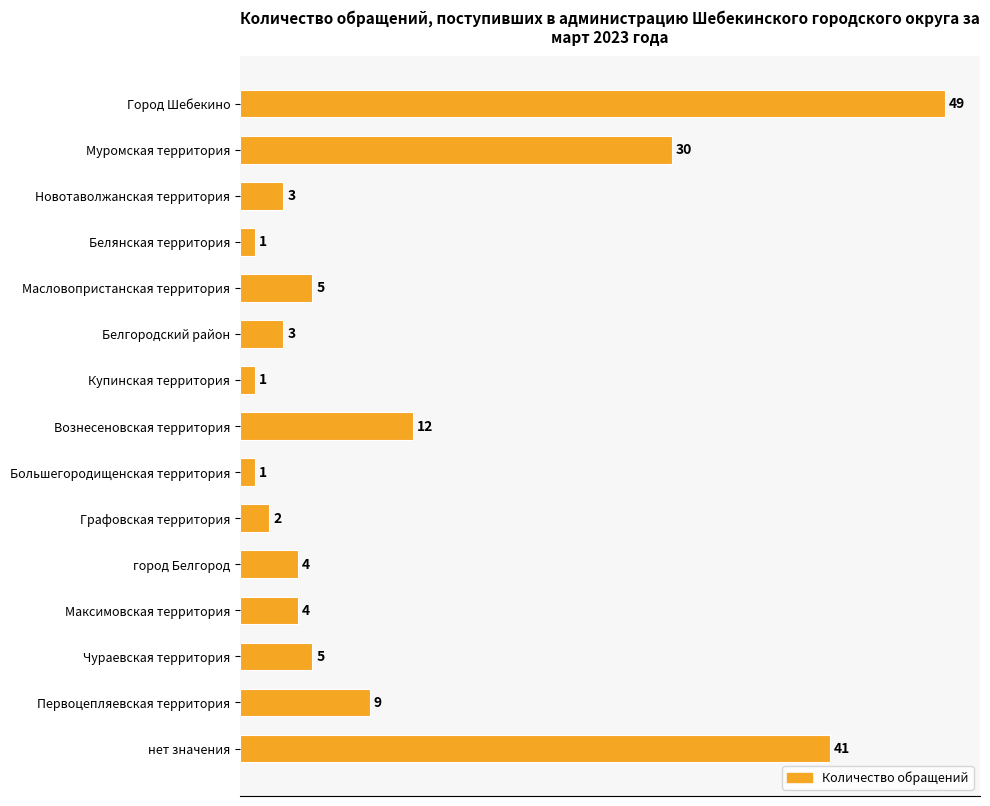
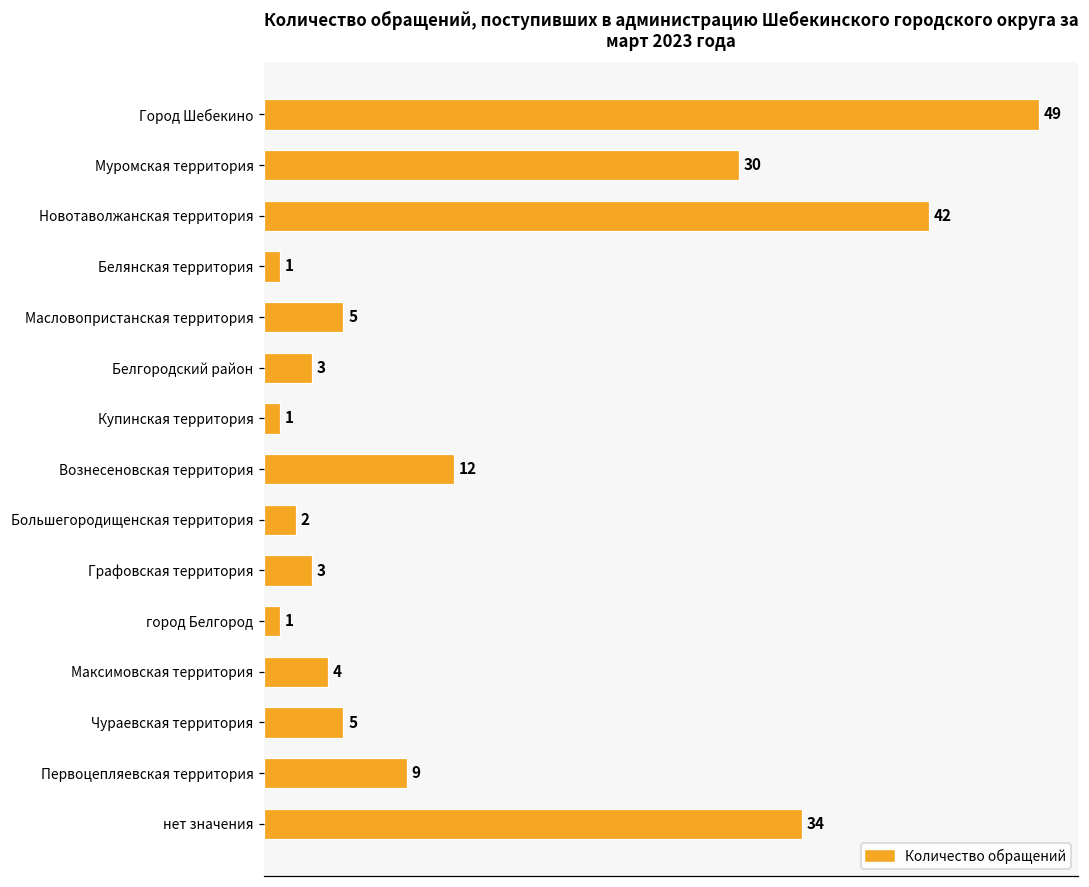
  {
    "Город Шебекино": 49,
    "Муромская территория": 30,
-   "Новотаволжанская территория": 3,
+   "Новотаволжанская территория": 42,
    "Белянская территория": 1,
    "Масловопристанская территория": 5,
    "Белгородский район": 3,
    "Купинская территория": 1,
    "Вознесеновская территория": 12,
-   "Большегородищенская территория": 1,
-   "Графовская территория": 2,
-   "город Белгород": 4,
+   "Большегородищенская территория": 2,
+   "Графовская территория": 3,
+   "город Белгород": 1,
    "Максимовская территория": 4,
    "Чураевская территория": 5,
    "Первоцепляевская территория": 9,
-   "нет значения": 41
+   "нет значения": 34
  }
